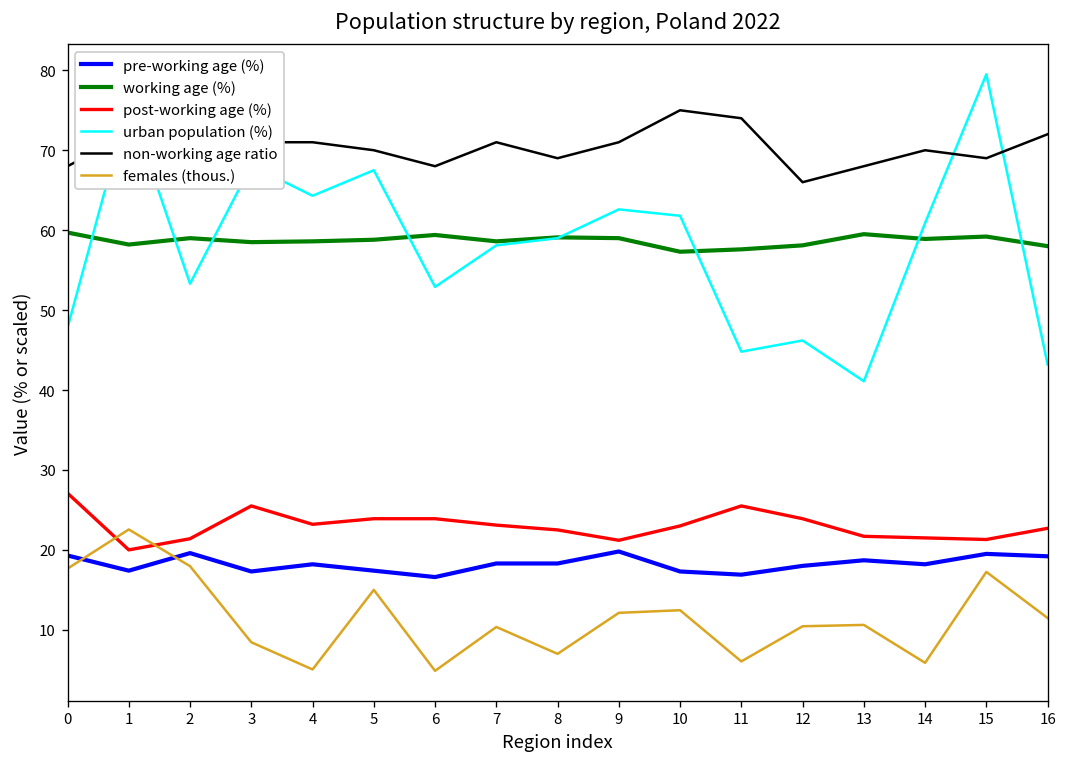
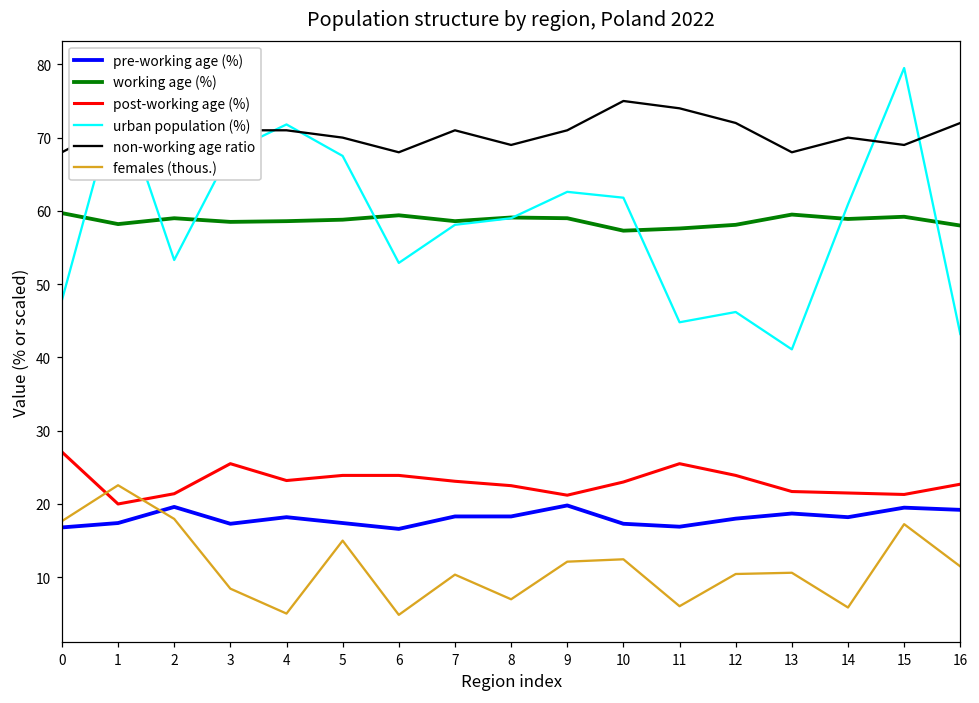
  {
    "pre-working age (%)": {
-     "0": 19,
+     "0": 17,
      "1": 17,
      "2": 20,
      "3": 17,
      "4": 18,
      "5": 17,
      "6": 17,
      "7": 18,
      "8": 18,
      "9": 20,
      "10": 17,
      "11": 17,
      "12": 18,
      "13": 19,
      "14": 18,
      "15": 20,
      "16": 19
    },
    "working age (%)": {
      "0": 60,
      "1": 58,
      "2": 59,
      "3": 59,
      "4": 59,
      "5": 59,
      "6": 59,
      "7": 59,
      "9": 59,
      "10": 57,
      "11": 58,
      "12": 58,
      "13": 60,
      "14": 59,
      "15": 59,
      "16": 58
    },
    "post-working age (%)": {
      "0": 27,
      "1": 20,
      "2": 21,
      "3": 26,
      "4": 23,
      "5": 24,
      "6": 24,
      "7": 23,
      "8": 23,
      "9": 21,
      "10": 23,
      "11": 26,
      "12": 24,
      "13": 22,
      "14": 22,
      "15": 21,
      "16": 23
    },
    "urban population (%)": {
      "0": 48,
      "2": 53,
-     "4": 64,
+     "4": 72,
      "5": 68,
      "6": 53,
      "7": 58,
      "9": 63,
      "10": 62,
      "11": 45,
      "12": 46,
      "13": 41,
      "14": 61,
      "15": 80,
      "16": 43
    },
    "non-working age ratio": {
      "0": 68,
      "4": 71,
      "5": 70,
      "6": 68,
      "7": 71,
      "8": 69,
      "9": 71,
      "10": 75,
      "11": 74,
-     "12": 66,
+     "12": 72,
      "13": 68,
      "14": 70,
      "15": 69,
      "16": 72
    },
    "females (thous.)": {
      "0": 18,
      "1": 23,
      "2": 18,
      "3": 8,
      "4": 5,
      "5": 15,
      "6": 5,
      "7": 10,
      "8": 7,
      "9": 12,
      "10": 12,
      "11": 6,
      "12": 10,
      "13": 11,
      "14": 6,
      "15": 17,
      "16": 11
    }
  }
